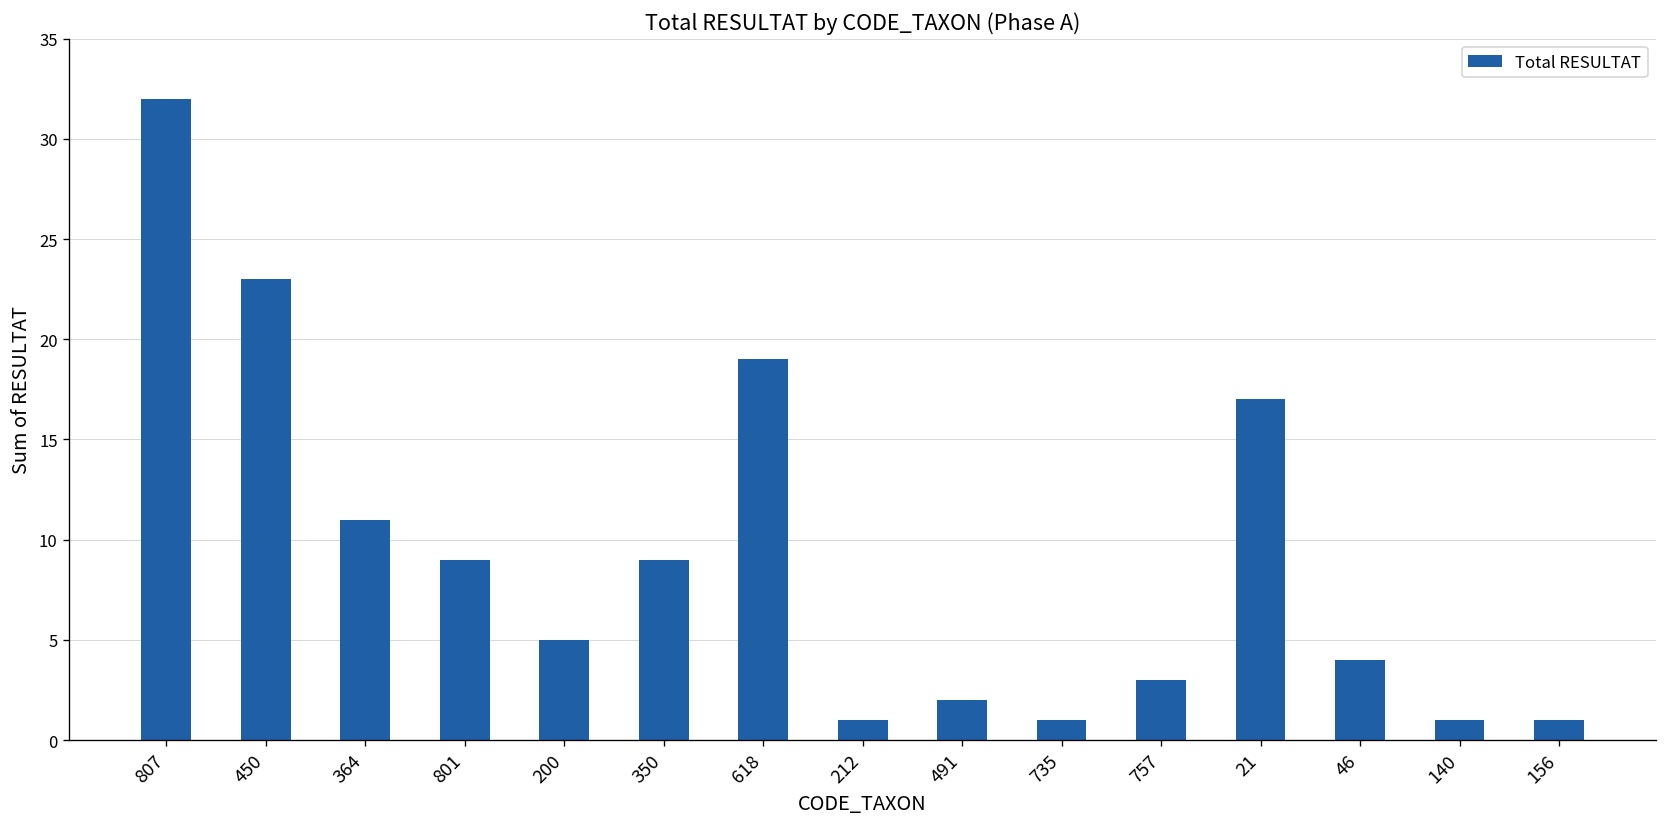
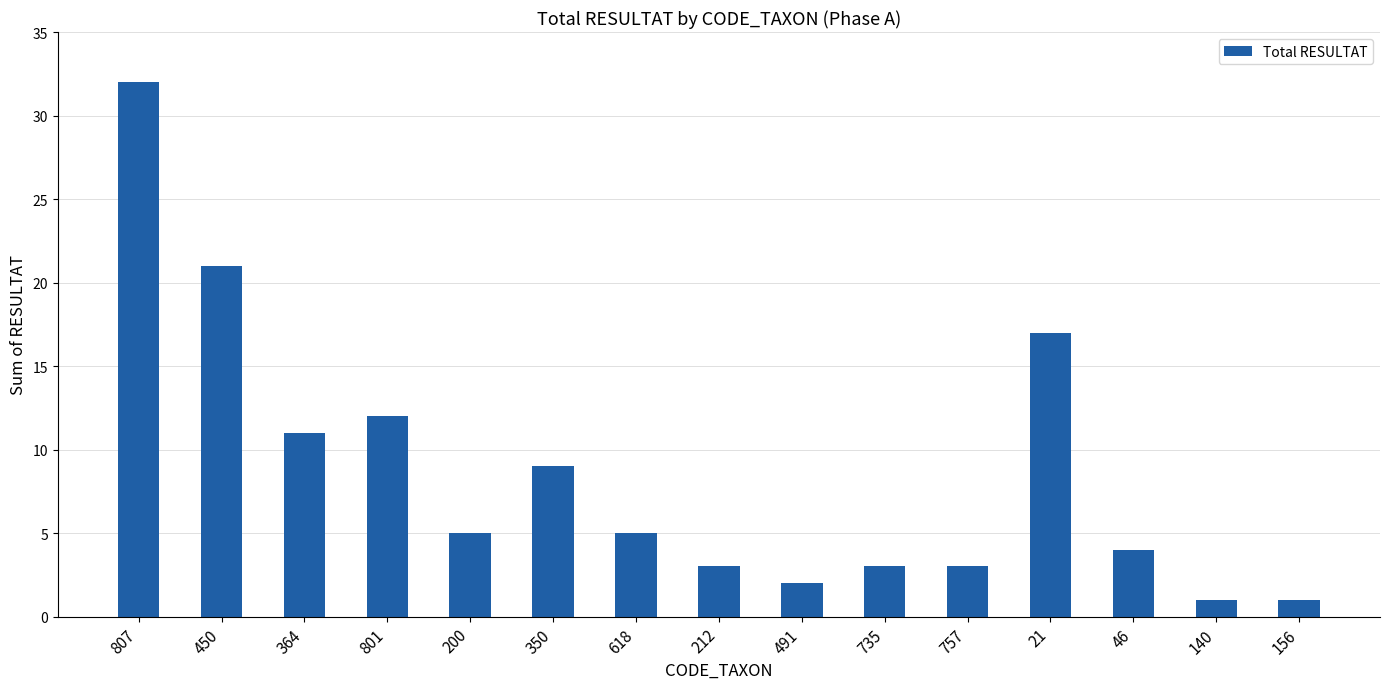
  {
    "807": 32,
-   "450": 23,
+   "450": 21,
    "364": 11,
-   "801": 9,
+   "801": 12,
    "200": 5,
    "350": 9,
-   "618": 19,
-   "212": 1,
+   "618": 5,
+   "212": 3,
    "491": 2,
-   "735": 1,
+   "735": 3,
    "757": 3,
    "21": 17,
    "46": 4,
    "140": 1,
    "156": 1
  }
